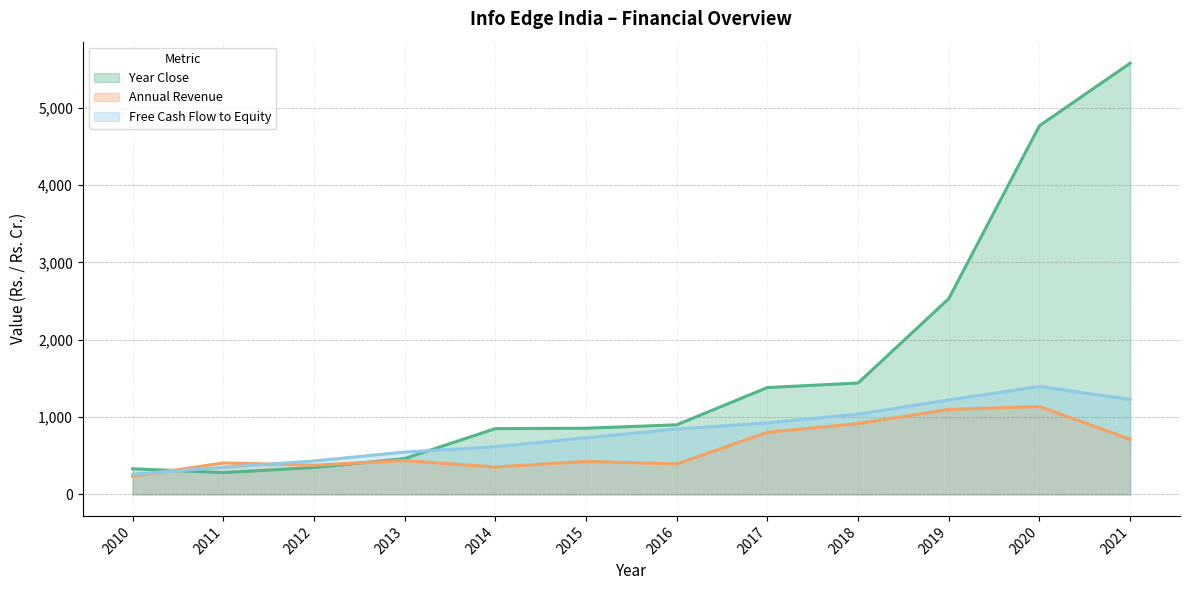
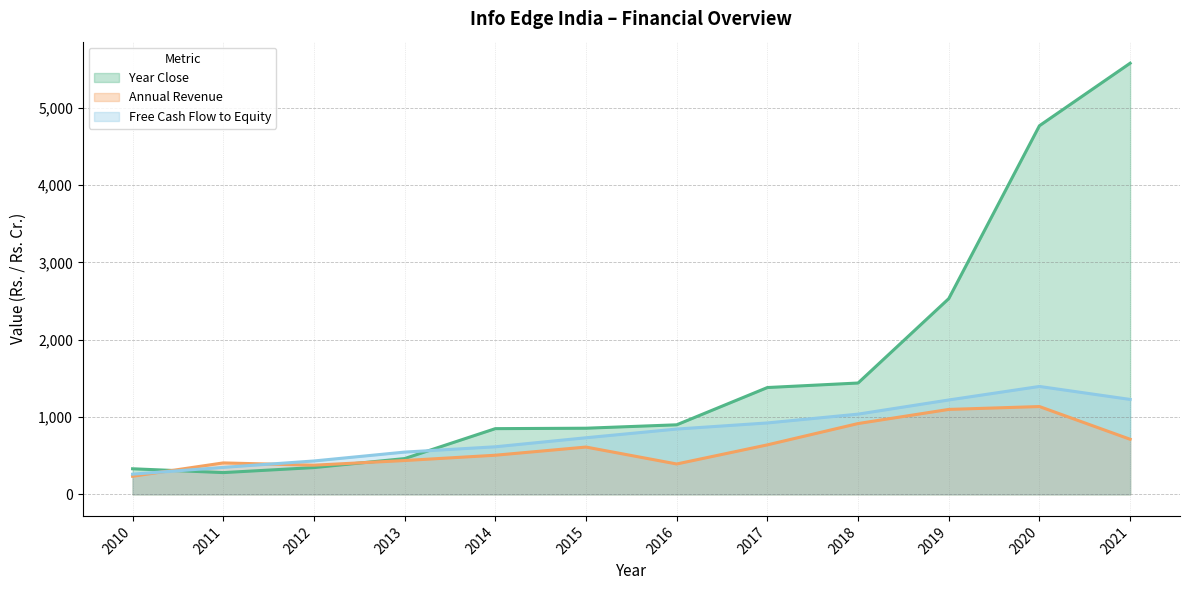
  {
    "Annual Revenue": {
      "2011": "400",
-     "2014": "400",
-     "2015": "400",
+     "2014": "500",
+     "2015": "600",
      "2016": "400",
-     "2017": "800",
+     "2017": "600",
      "2018": "900",
      "2019": "1,100",
      "2020": "1,100",
      "2021": "700"
    }
  }
